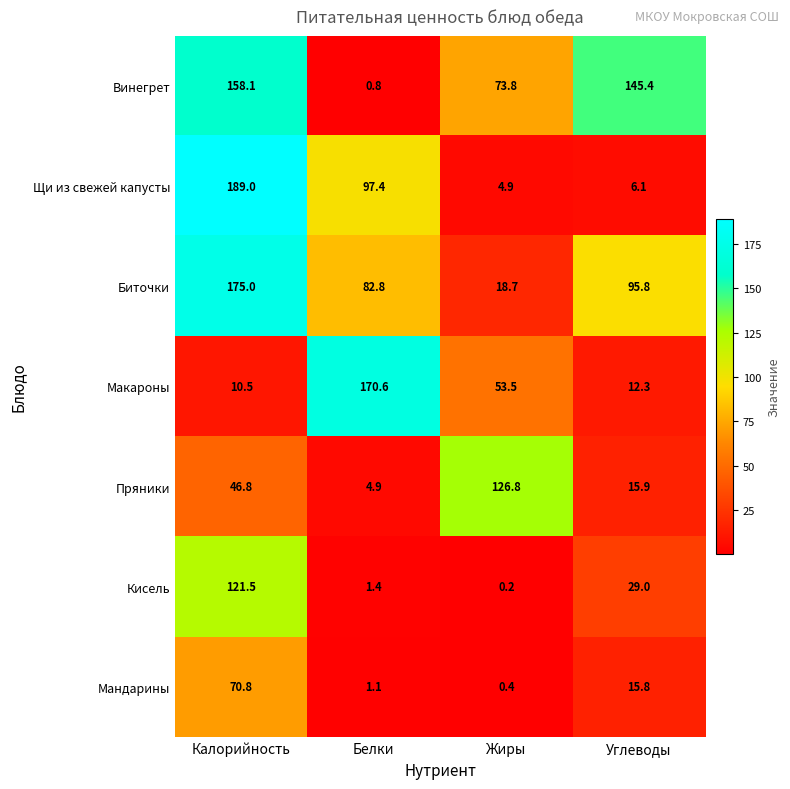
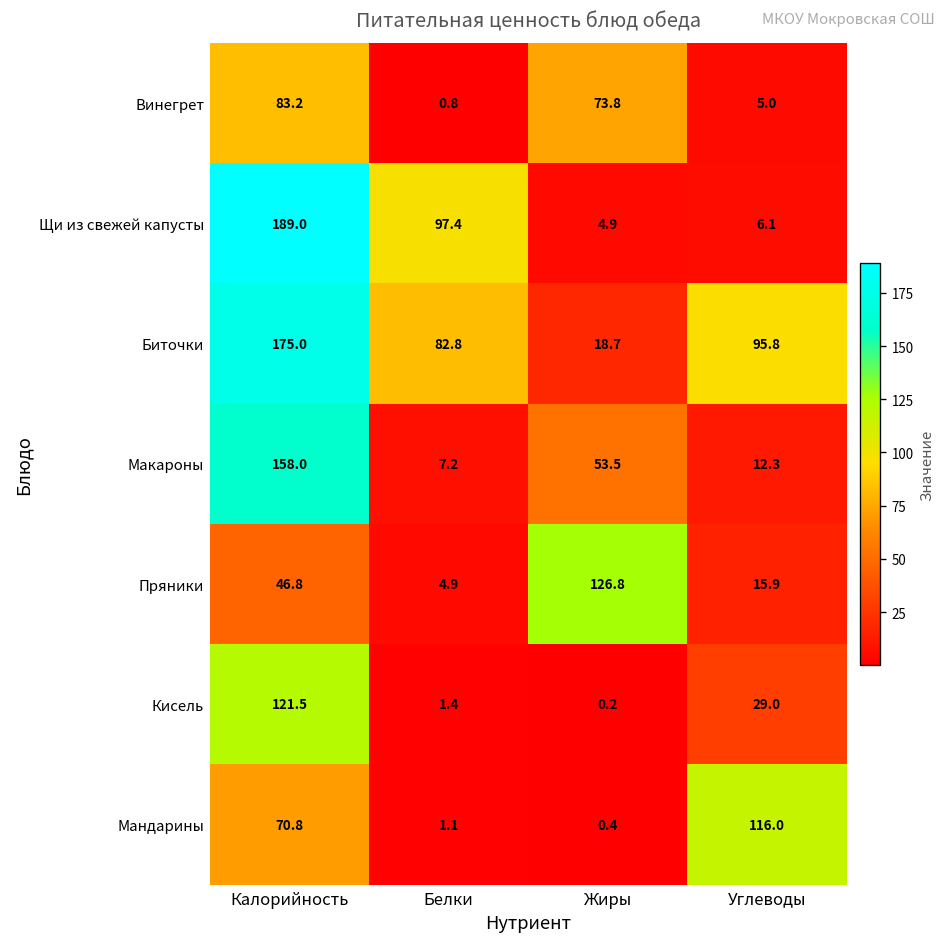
  {
    "Винегрет": {
-     "Калорийность": 158.1,
+     "Калорийность": 83.2,
      "Белки": 0.8,
      "Жиры": 73.8,
-     "Углеводы": 145.4
+     "Углеводы": 5.0
    },
    "Щи из свежей капусты": {
      "Калорийность": 189.0,
      "Белки": 97.4,
      "Жиры": 4.9,
      "Углеводы": 6.1
    },
    "Биточки": {
      "Калорийность": 175.0,
      "Белки": 82.8,
      "Жиры": 18.7,
      "Углеводы": 95.8
    },
    "Макароны": {
-     "Калорийность": 10.5,
-     "Белки": 170.6,
+     "Калорийность": 158.0,
+     "Белки": 7.2,
      "Жиры": 53.5,
      "Углеводы": 12.3
    },
    "Пряники": {
      "Калорийность": 46.8,
      "Белки": 4.9,
      "Жиры": 126.8,
      "Углеводы": 15.9
    },
    "Кисель": {
      "Калорийность": 121.5,
      "Белки": 1.4,
      "Жиры": 0.2,
      "Углеводы": 29.0
    },
    "Мандарины": {
      "Калорийность": 70.8,
      "Белки": 1.1,
      "Жиры": 0.4,
-     "Углеводы": 15.8
+     "Углеводы": 116.0
    }
  }
